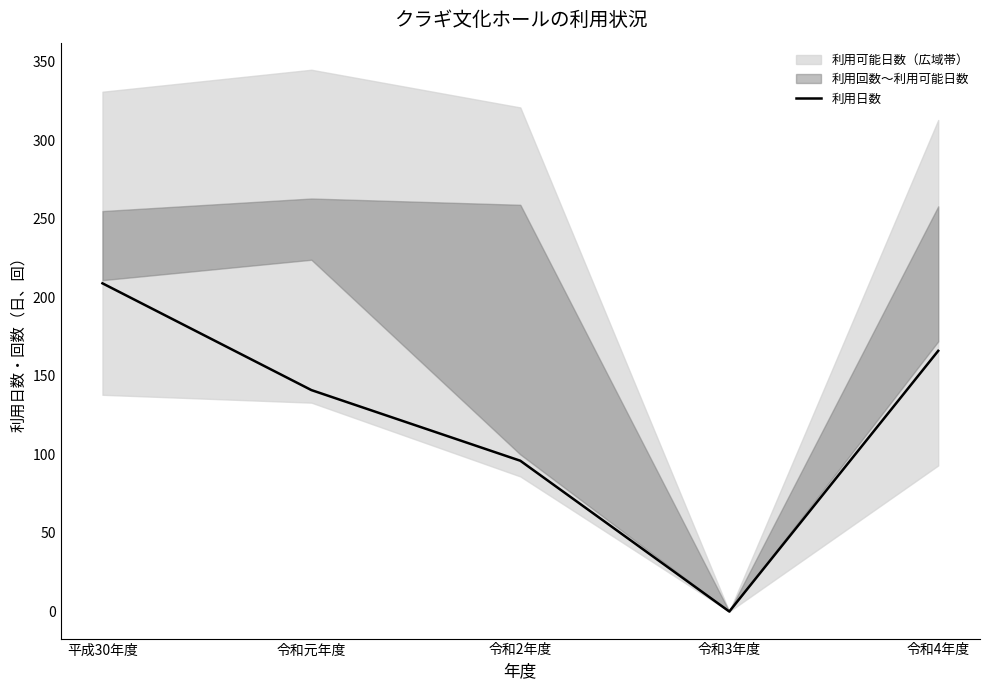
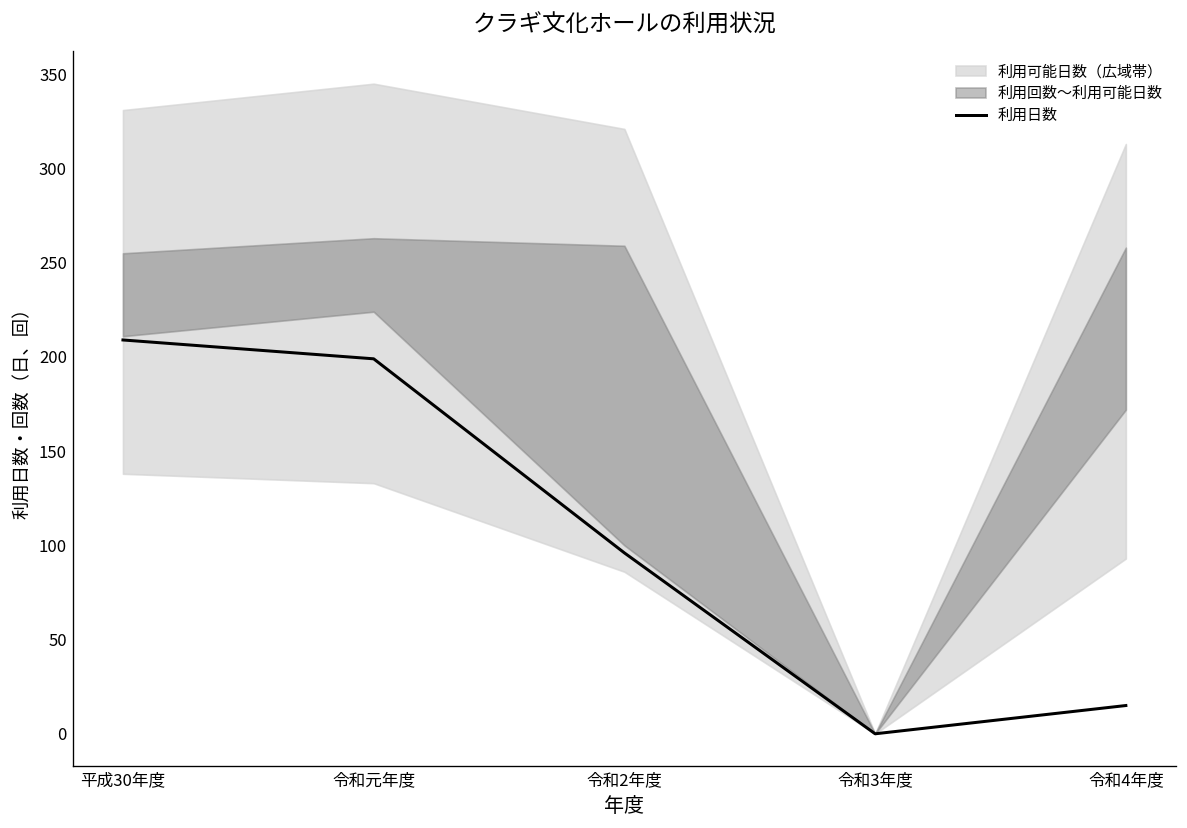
  {
    "利用日数": {
      "平成30年度": 209,
-     "令和元年度": 141,
+     "令和元年度": 199,
      "令和2年度": 96,
-     "令和4年度": 166
+     "令和4年度": 15
    }
  }
